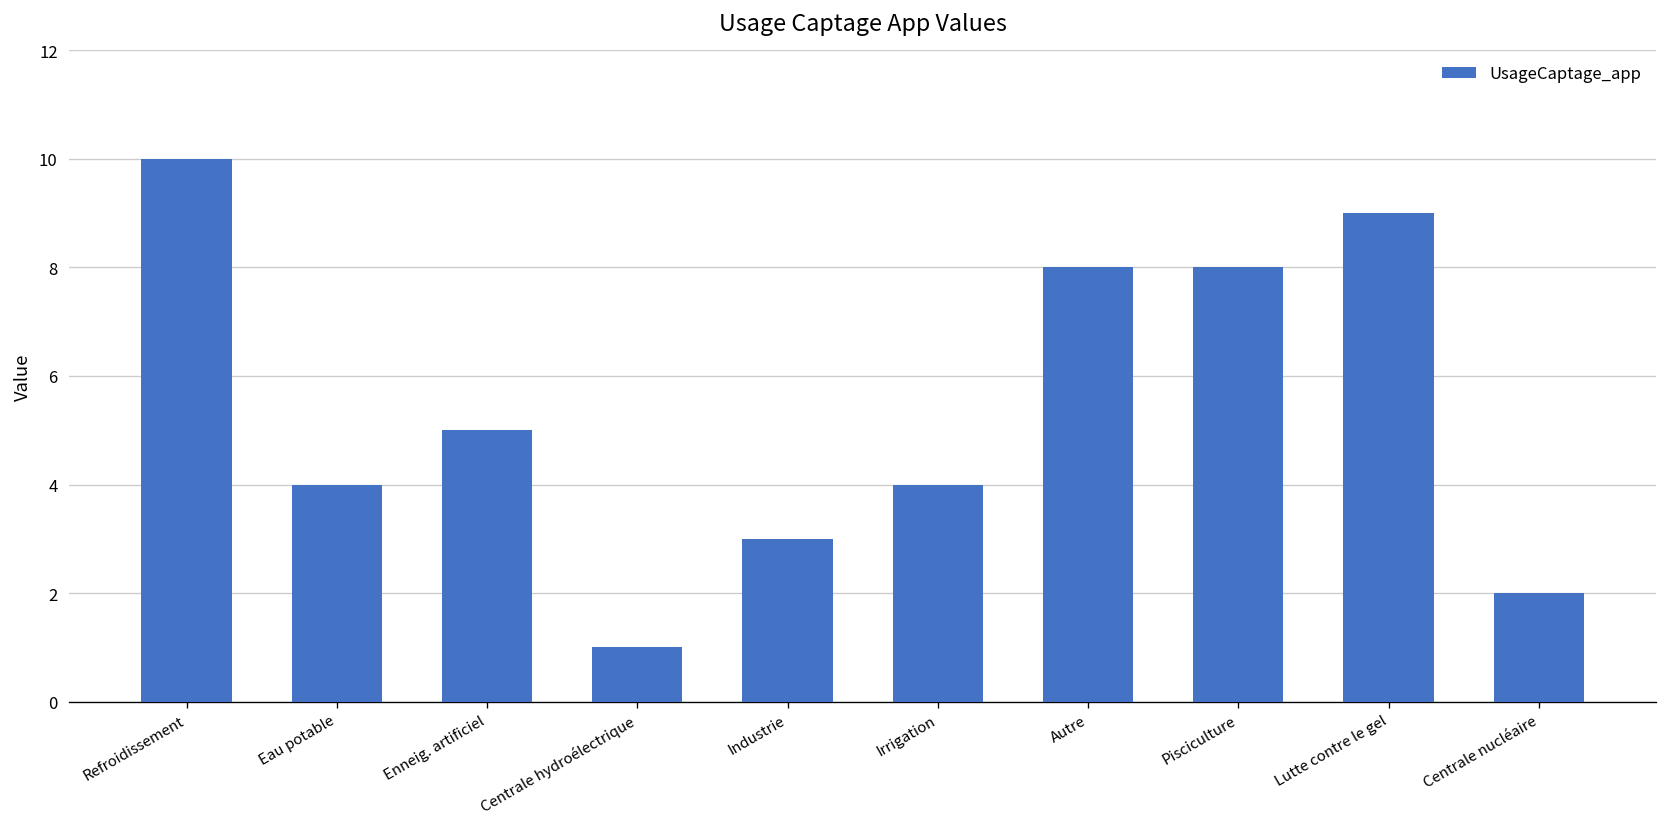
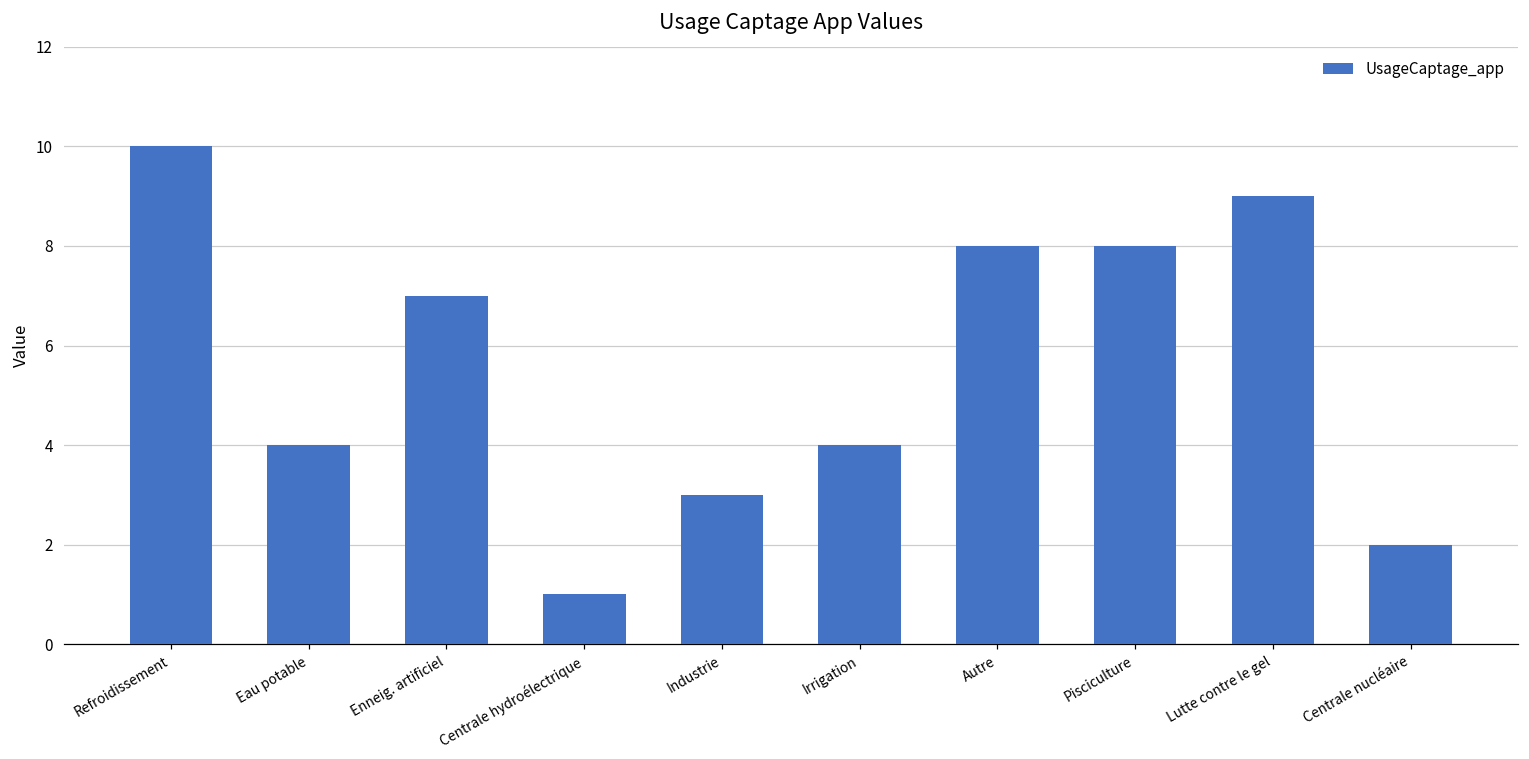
  {
    "Refroidissement": 10,
    "Eau potable": 4,
-   "Enneig. artificiel": 5,
+   "Enneig. artificiel": 7,
    "Centrale hydroélectrique": 1,
    "Industrie": 3,
    "Irrigation": 4,
    "Autre": 8,
    "Pisciculture": 8,
    "Lutte contre le gel": 9,
    "Centrale nucléaire": 2
  }
